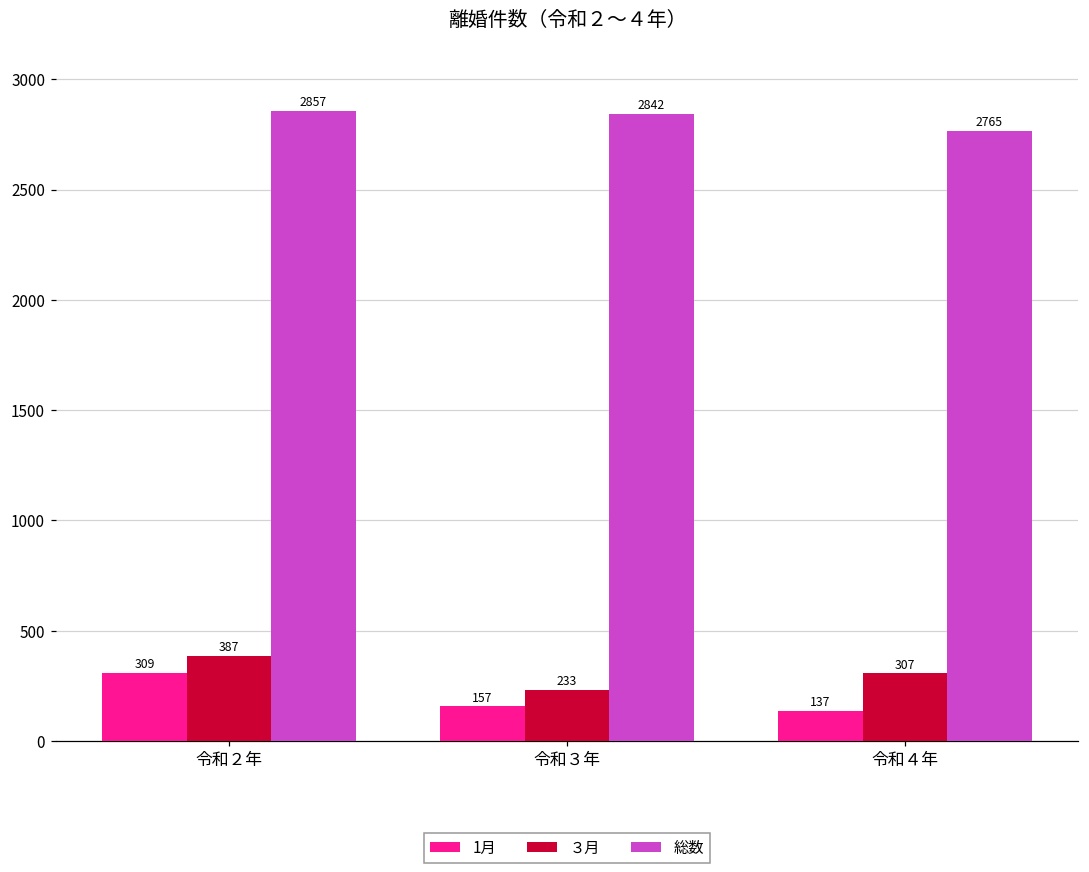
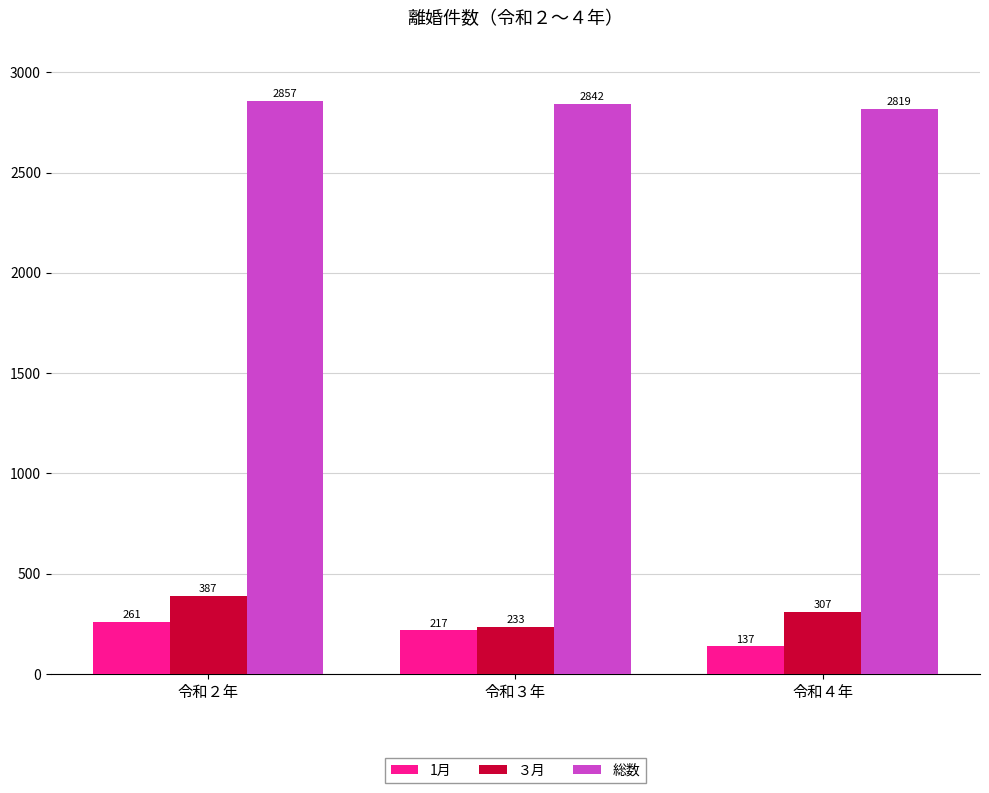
  {
    "1月": {
-     "令和２年": 309,
-     "令和３年": 157,
+     "令和２年": 261,
+     "令和３年": 217,
      "令和４年": 137
    },
    "３月": {
      "令和２年": 387,
      "令和３年": 233,
      "令和４年": 307
    },
    "総数": {
      "令和２年": 2857,
      "令和３年": 2842,
-     "令和４年": 2765
+     "令和４年": 2819
    }
  }
